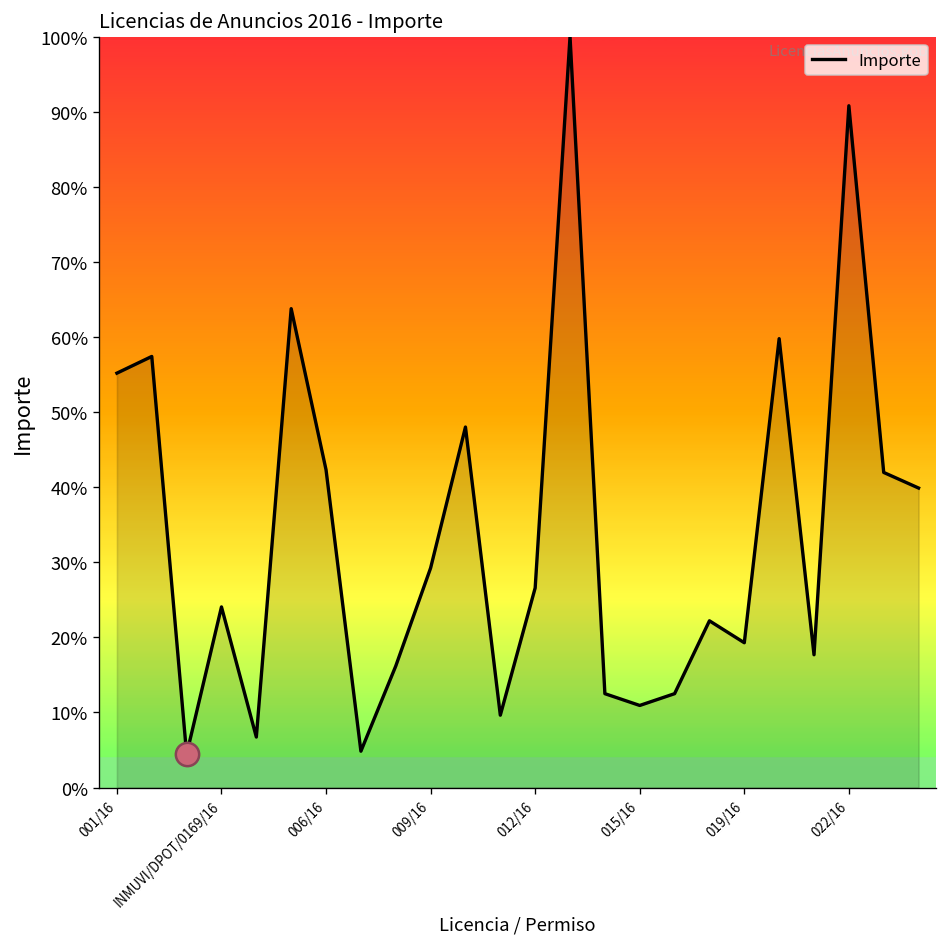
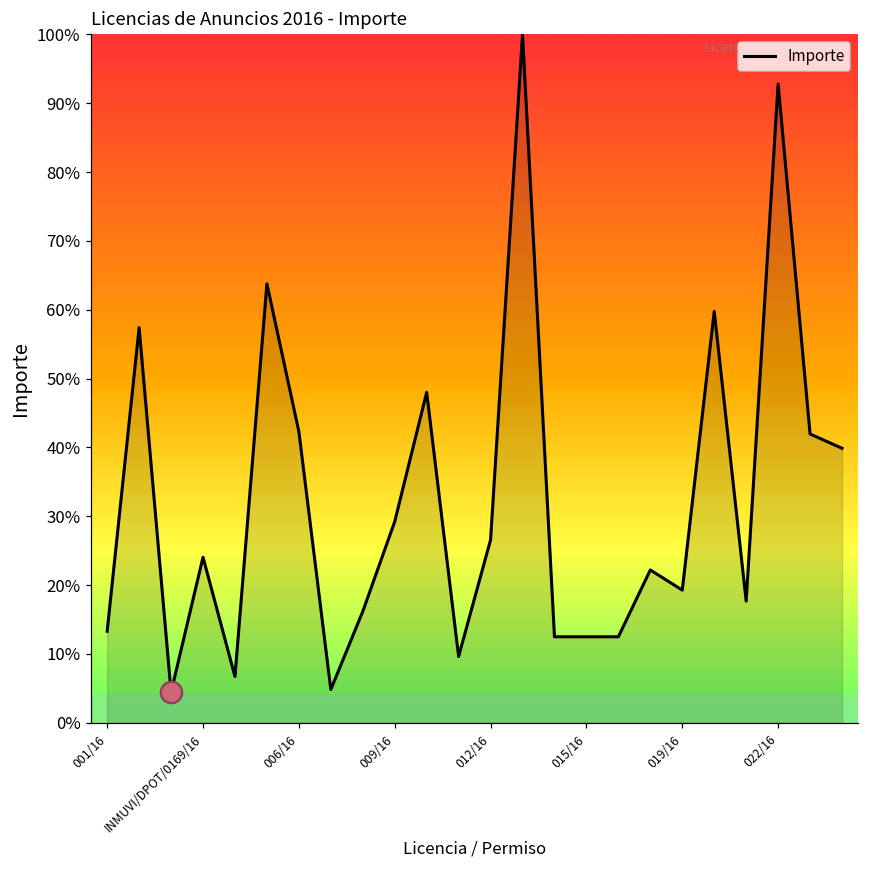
  {
    "Importe": {
-     "001/16": "55%",
+     "001/16": "13%",
      "INMUVI/DPOT/0169/16": "24%",
      "006/16": "42%",
      "009/16": "29%",
      "012/16": "27%",
-     "015/16": "11%",
+     "015/16": "13%",
      "019/16": "19%",
-     "022/16": "91%"
+     "022/16": "93%"
    }
  }
